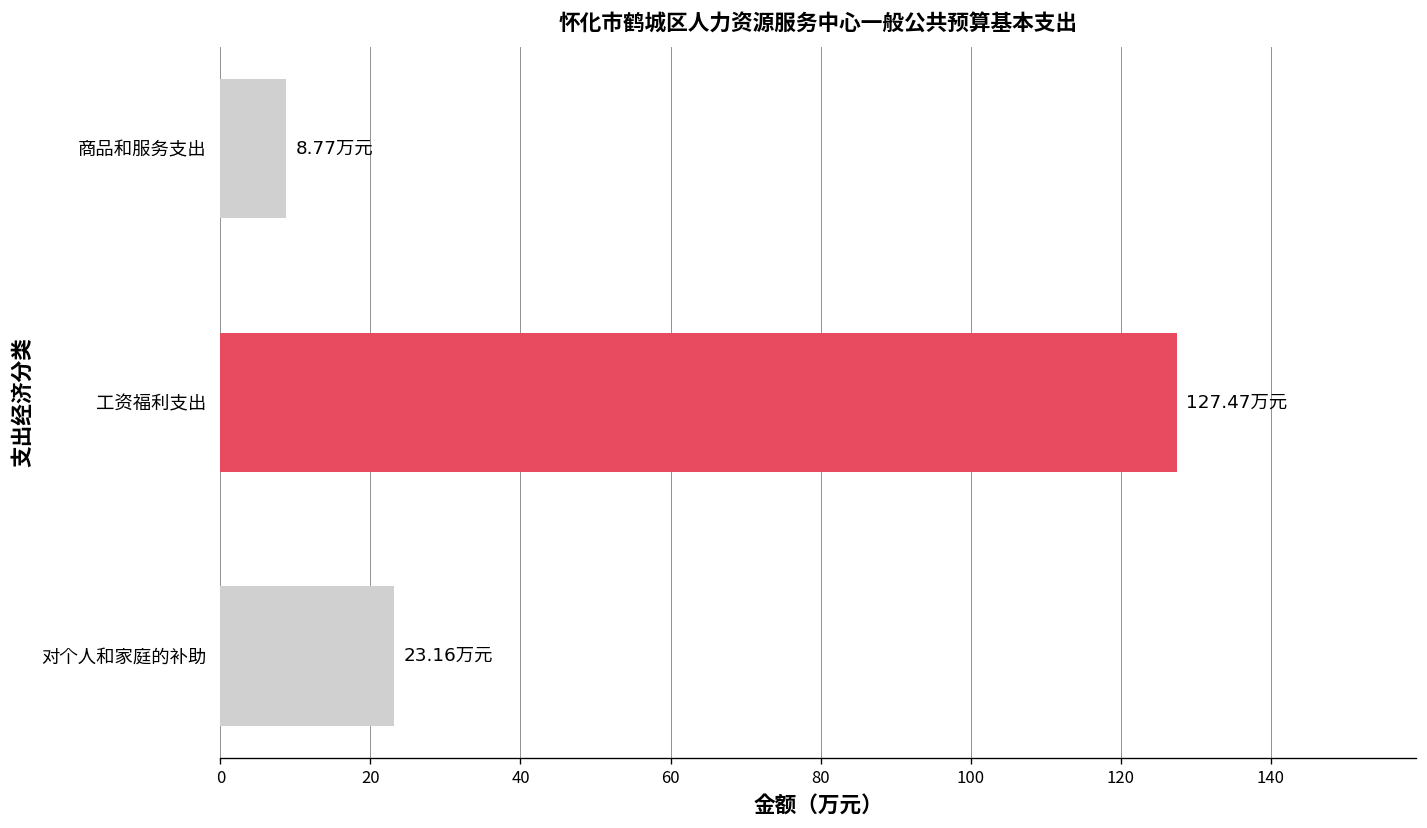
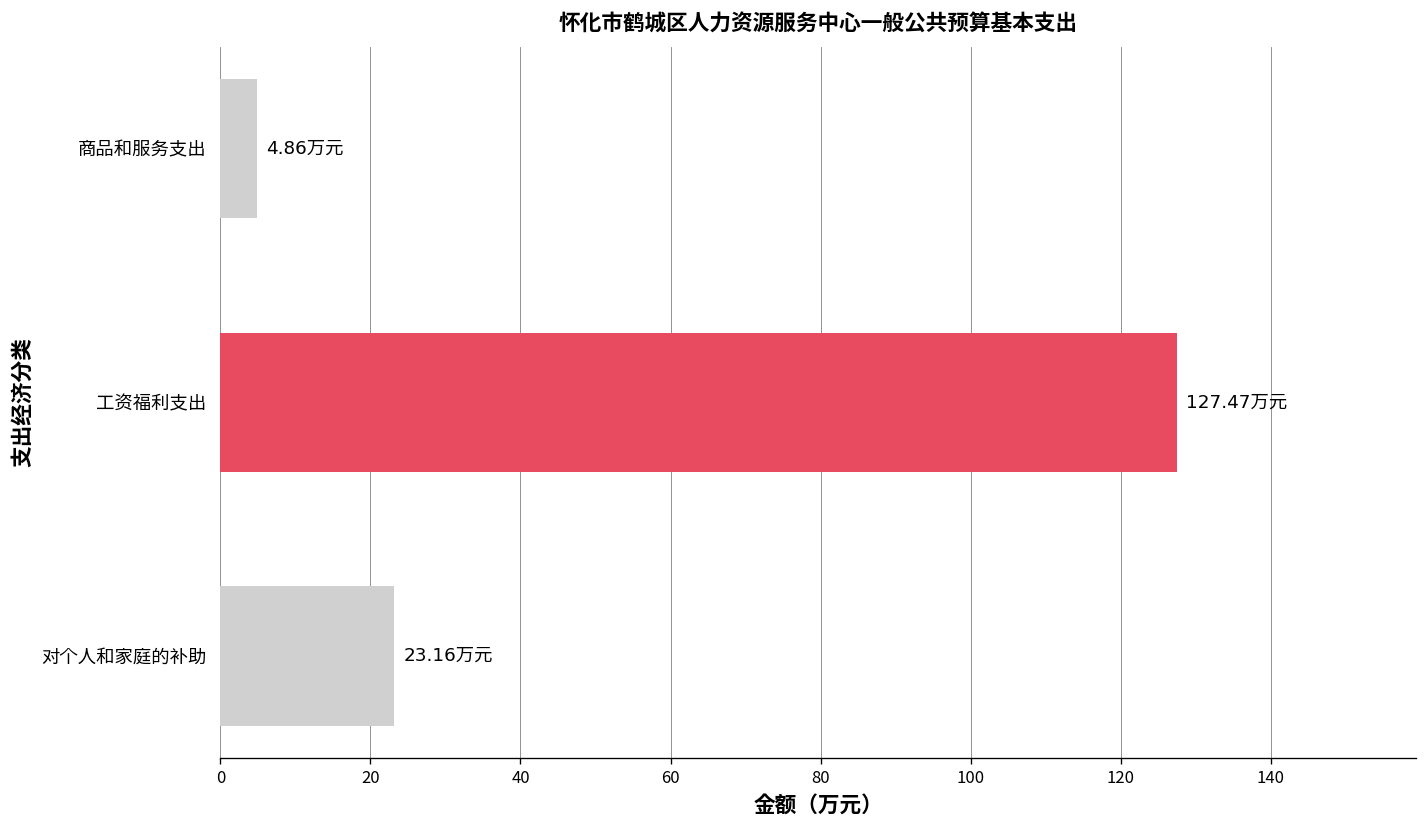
  {
-   "商品和服务支出": 8.77,
+   "商品和服务支出": 4.86,
    "工资福利支出": 127.47,
    "对个人和家庭的补助": 23.16
  }
